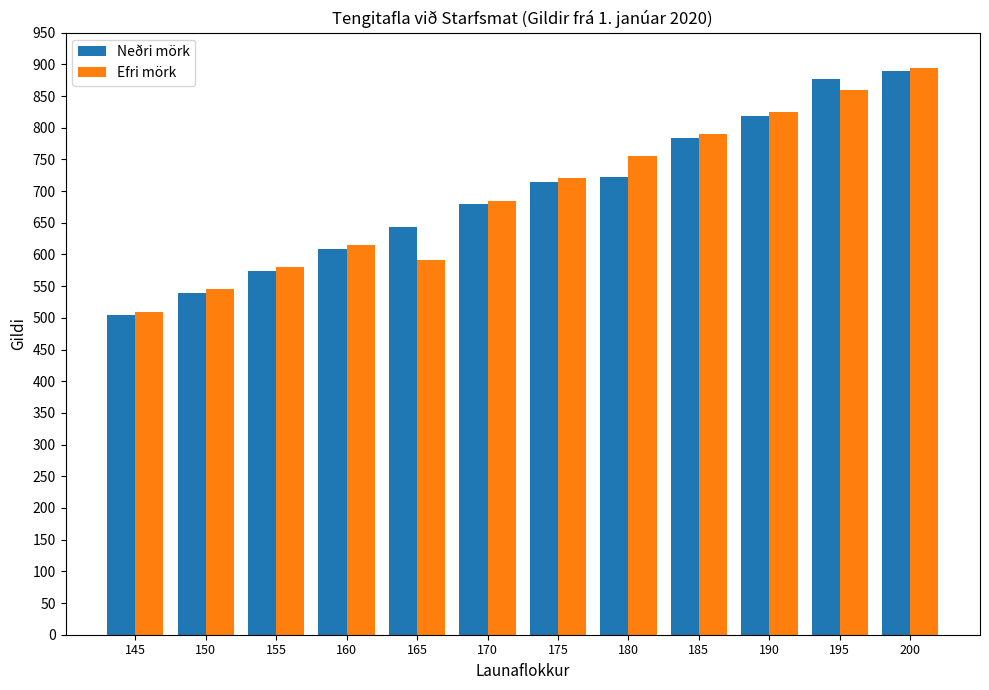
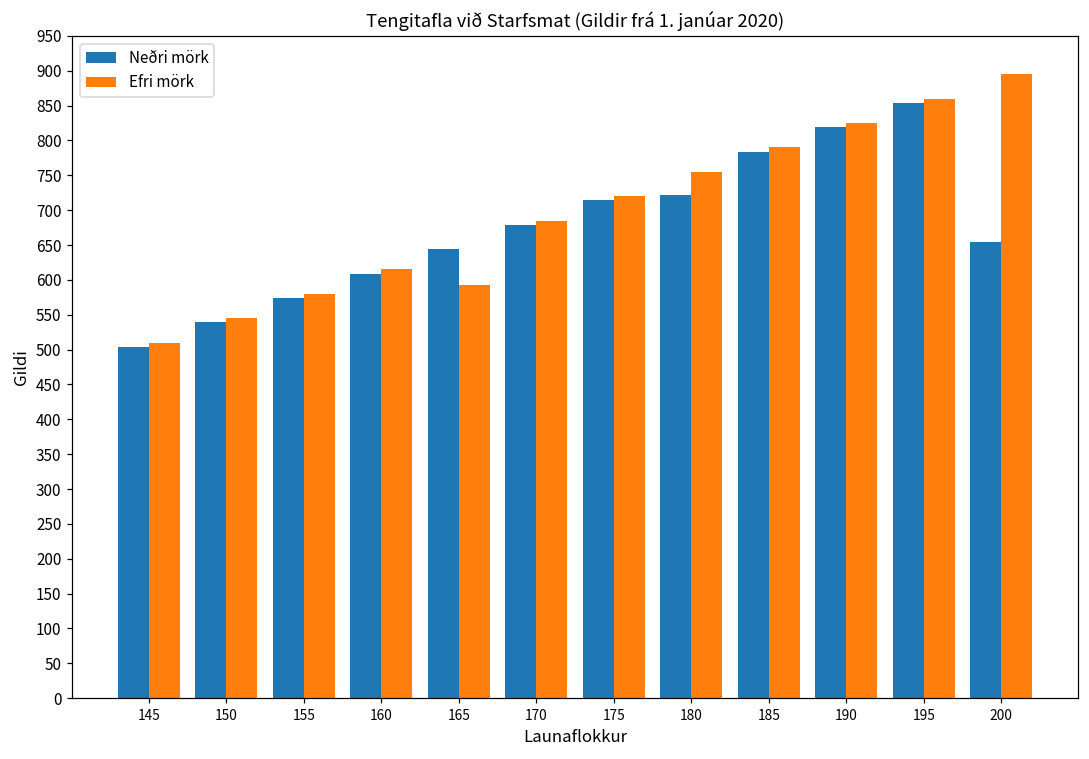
  {
    "Neðri mörk": {
      "145": 500,
      "150": 540,
      "155": 570,
      "160": 610,
      "165": 640,
      "170": 680,
      "175": 710,
      "180": 720,
      "185": 780,
      "190": 820,
-     "195": 880,
-     "200": 890
+     "195": 850,
+     "200": 650
    },
    "Efri mörk": {
      "145": 510,
      "150": 550,
      "155": 580,
      "160": 620,
      "165": 590,
      "170": 690,
      "175": 720,
      "180": 760,
      "185": 790,
      "190": 830,
      "195": 860,
      "200": 900
    }
  }
